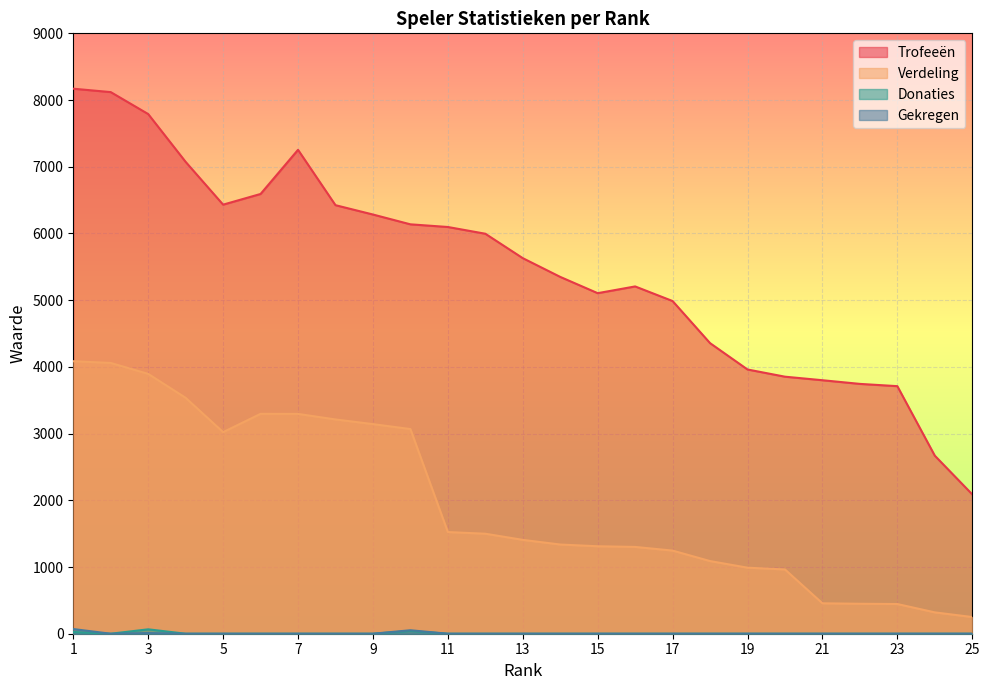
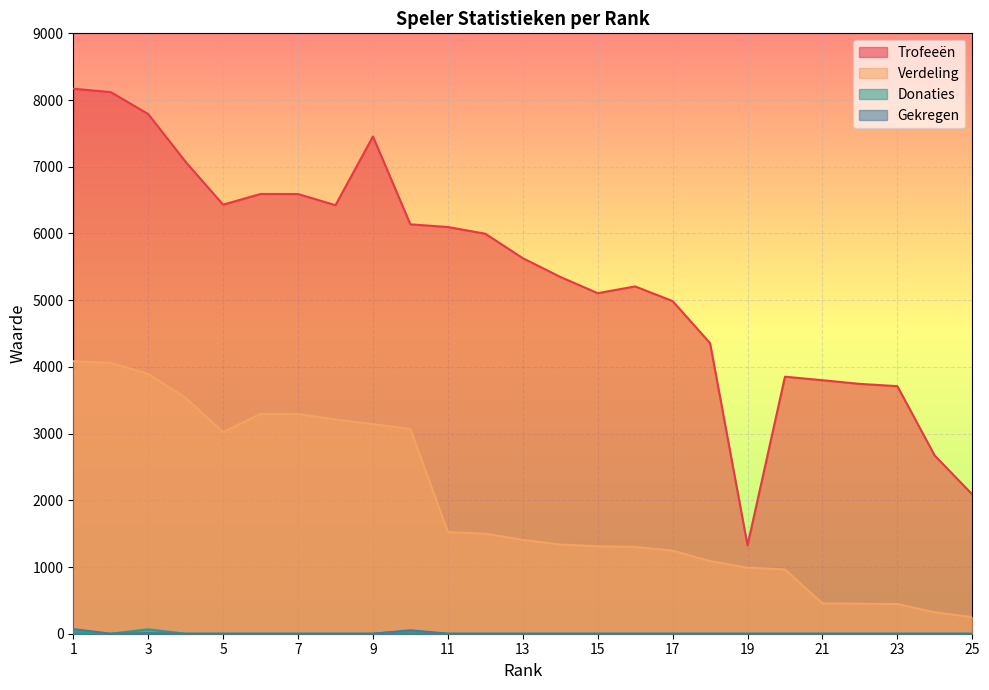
  {
    "Trofeeën": {
      "1": 8200,
      "3": 7800,
      "5": 6400,
-     "7": 7300,
-     "9": 6300,
+     "7": 6600,
+     "9": 7500,
      "11": 6100,
      "13": 5600,
      "15": 5100,
      "17": 5000,
-     "19": 4000,
+     "19": 1300,
      "21": 3800,
      "23": 3700,
      "25": 2100
    },
    "Verdeling": {
      "1": 4100,
      "3": 3900,
      "5": 3000,
      "7": 3300,
      "9": 3100,
      "11": 1500,
      "13": 1400,
      "15": 1300,
      "17": 1200,
      "19": 1000,
      "21": 500,
      "23": 400,
      "25": 300
    }
  }
